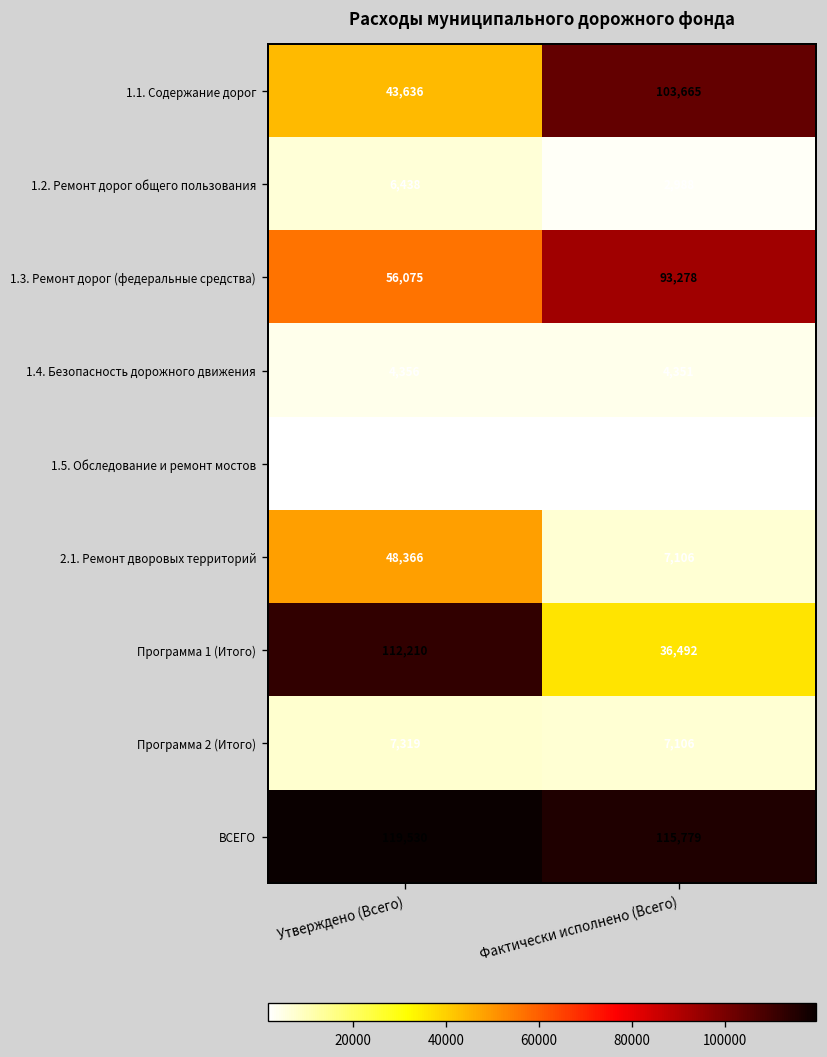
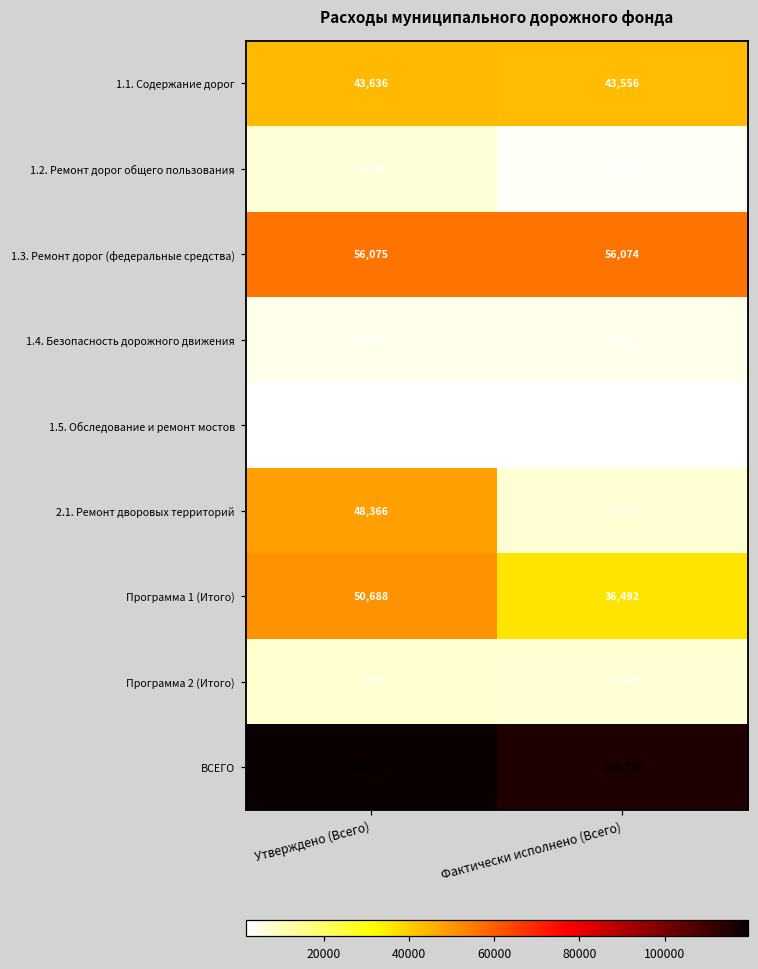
  {
    "1.1. Содержание дорог": {
      "Утверждено (Всего)": "43,636",
-     "Фактически исполнено (Всего)": "103,665"
+     "Фактически исполнено (Всего)": "43,556"
    },
    "1.3. Ремонт дорог (федеральные средства)": {
      "Утверждено (Всего)": "56,075",
-     "Фактически исполнено (Всего)": "93,278"
+     "Фактически исполнено (Всего)": "56,074"
    },
    "2.1. Ремонт дворовых территорий": {
      "Утверждено (Всего)": "48,366"
    },
    "Программа 1 (Итого)": {
-     "Утверждено (Всего)": "112,210",
+     "Утверждено (Всего)": "50,688",
      "Фактически исполнено (Всего)": "36,492"
    },
    "Программа 2 (Итого)": {
      "Утверждено (Всего)": "7,319"
    }
  }
